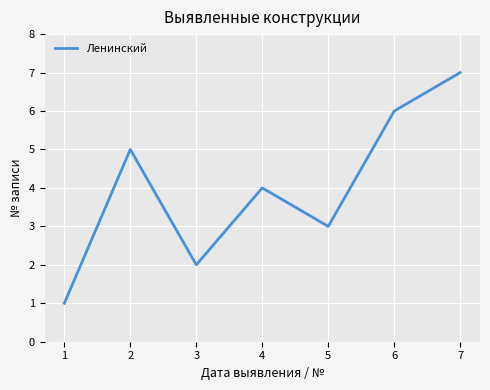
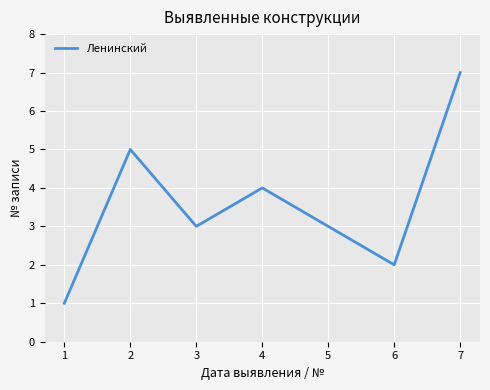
  {
    "1": 1,
    "2": 5,
-   "3": 2,
+   "3": 3,
    "4": 4,
    "5": 3,
-   "6": 6,
+   "6": 2,
    "7": 7
  }
